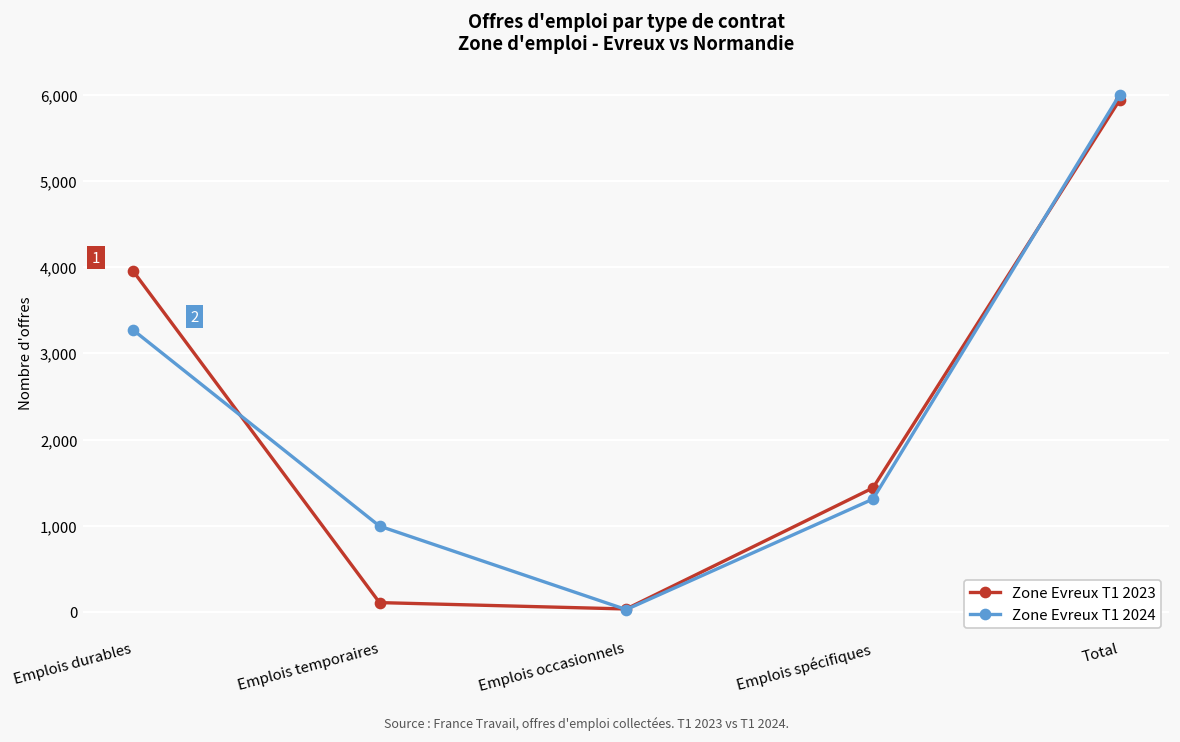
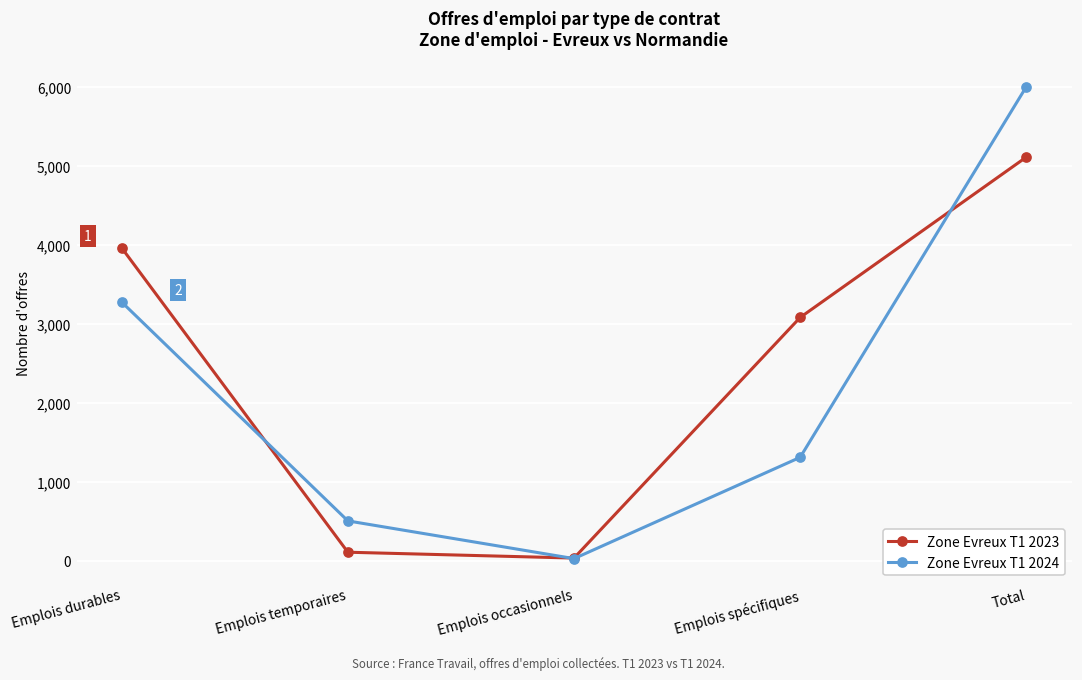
  {
    "Zone Evreux T1 2023": {
      "Emplois durables": "4,000",
      "Emplois temporaires": "100",
-     "Emplois spécifiques": "1,400",
-     "Total": "5,900"
+     "Emplois spécifiques": "3,100",
+     "Total": "5,100"
    },
    "Zone Evreux T1 2024": {
      "Emplois durables": "3,300",
-     "Emplois temporaires": "1,000",
+     "Emplois temporaires": "500",
      "Emplois spécifiques": "1,300",
      "Total": "6,000"
    }
  }
